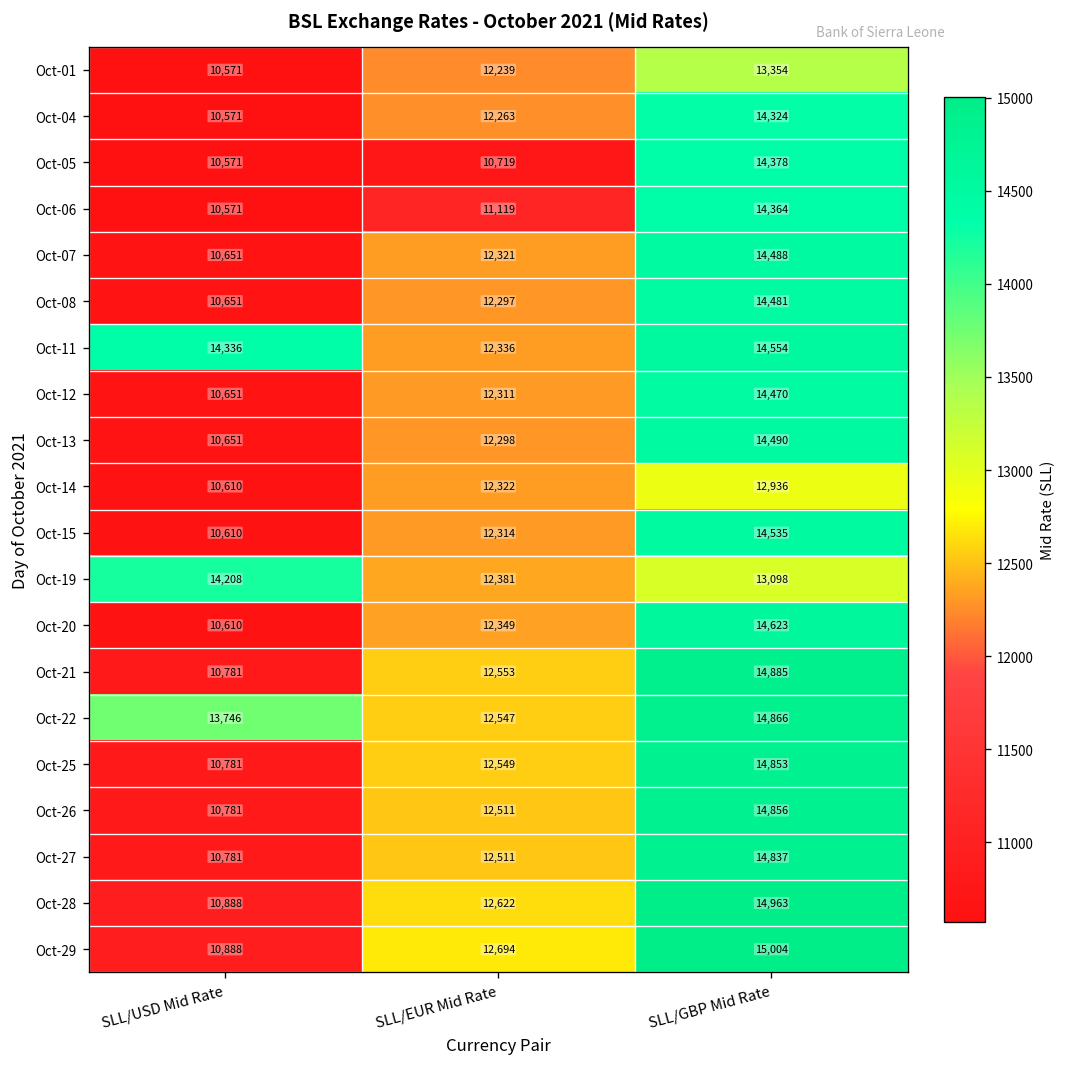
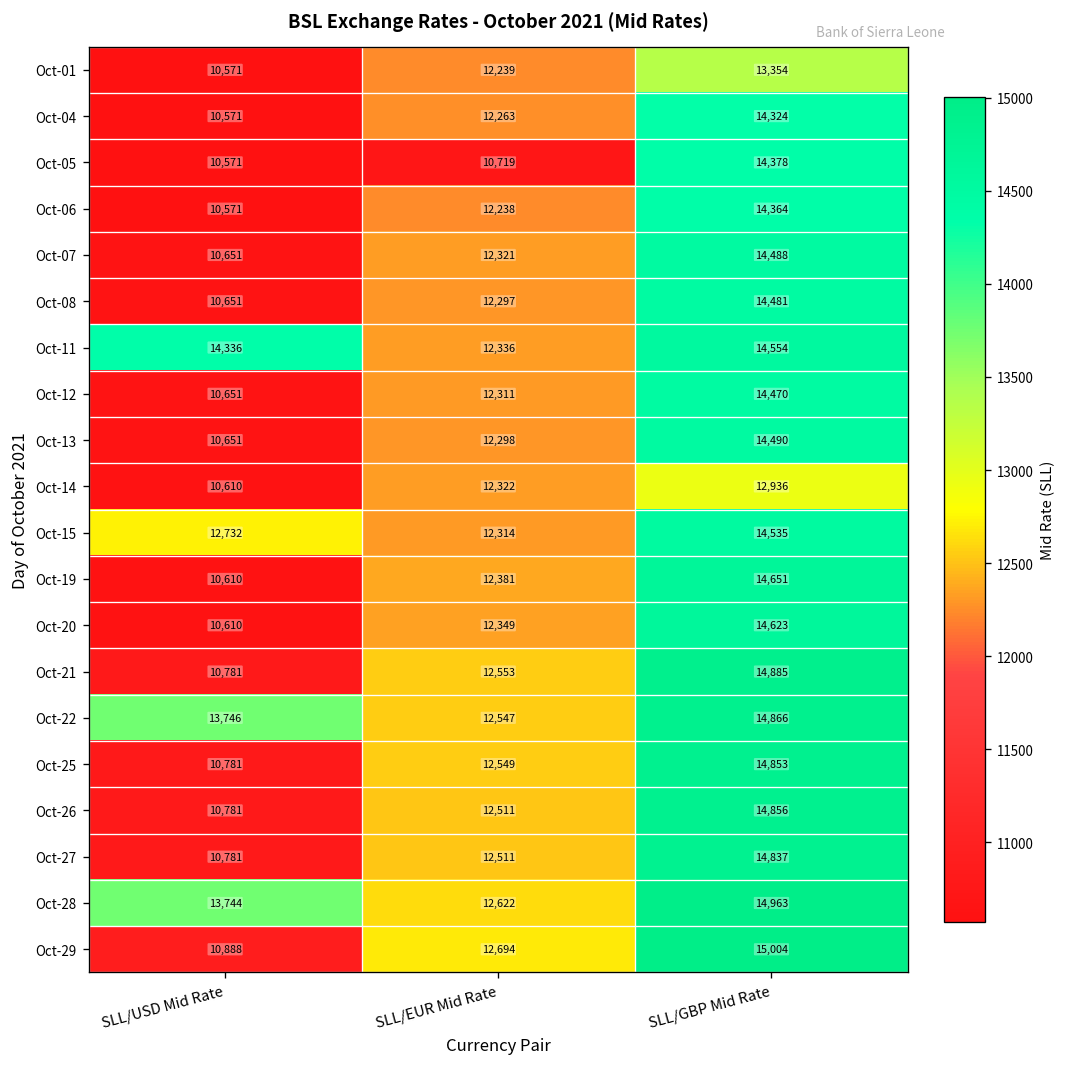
  {
    "Oct-06": {
-     "SLL/EUR Mid Rate": "11,119"
+     "SLL/EUR Mid Rate": "12,238"
    },
    "Oct-15": {
-     "SLL/USD Mid Rate": "10,610"
+     "SLL/USD Mid Rate": "12,732"
    },
    "Oct-19": {
-     "SLL/USD Mid Rate": "14,208",
-     "SLL/GBP Mid Rate": "13,098"
+     "SLL/USD Mid Rate": "10,610",
+     "SLL/GBP Mid Rate": "14,651"
    },
    "Oct-28": {
-     "SLL/USD Mid Rate": "10,888"
+     "SLL/USD Mid Rate": "13,744"
    }
  }
